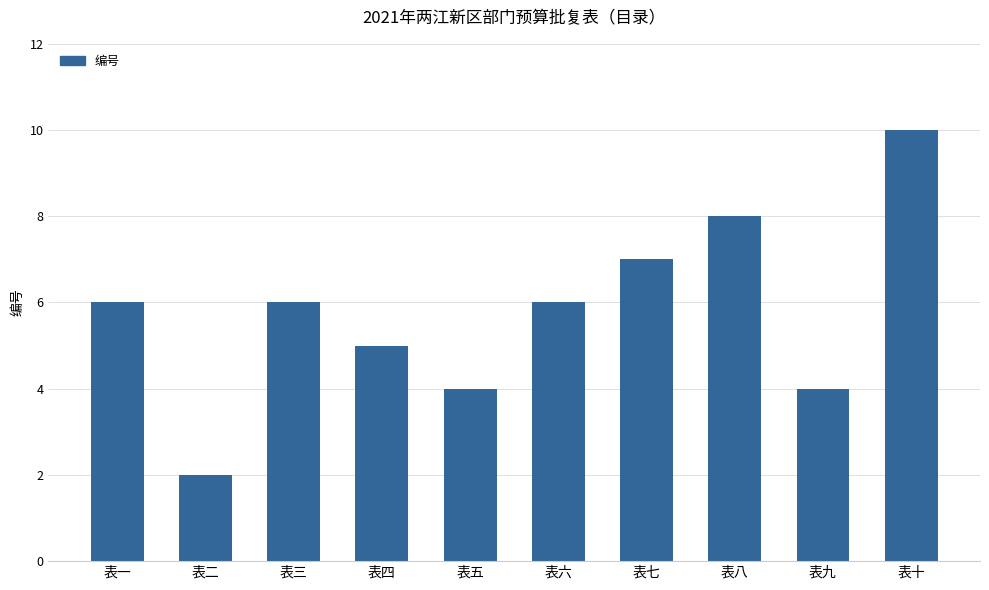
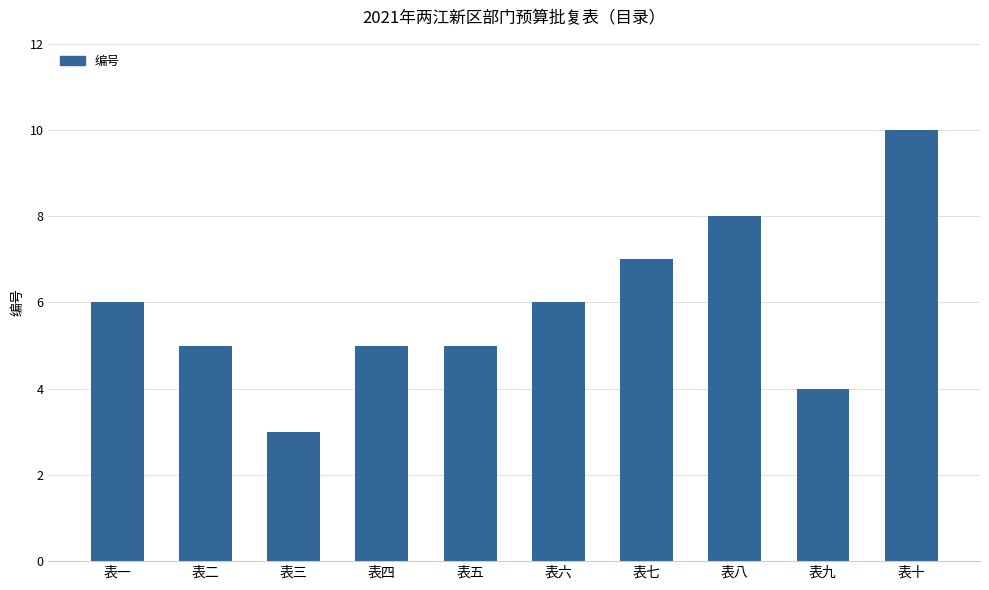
  {
    "表一": 6,
-   "表二": 2,
-   "表三": 6,
+   "表二": 5,
+   "表三": 3,
    "表四": 5,
-   "表五": 4,
+   "表五": 5,
    "表六": 6,
    "表七": 7,
    "表八": 8,
    "表九": 4,
    "表十": 10
  }
